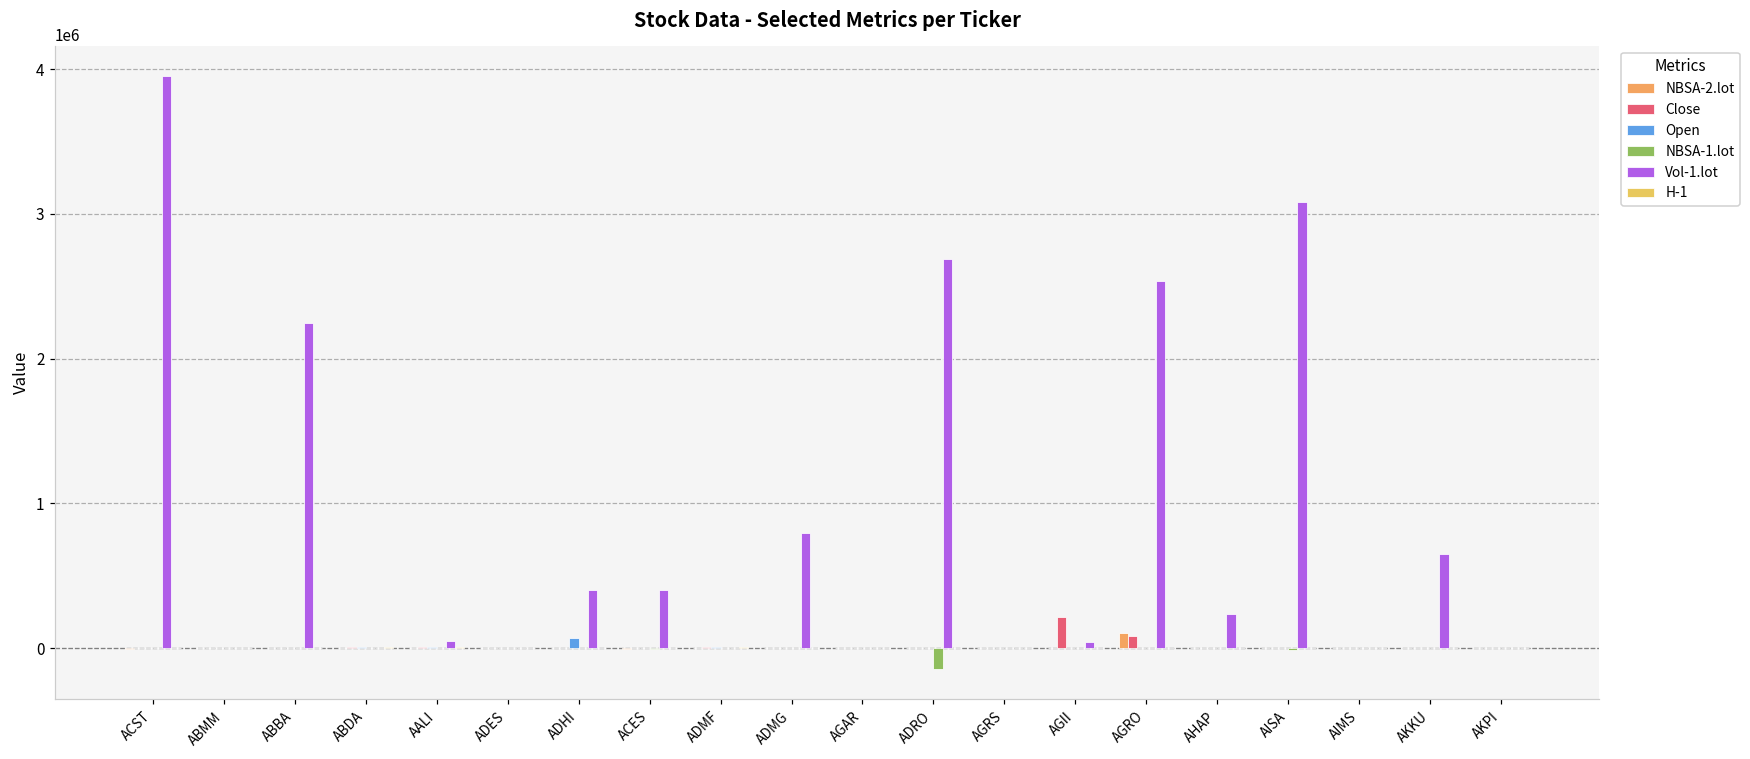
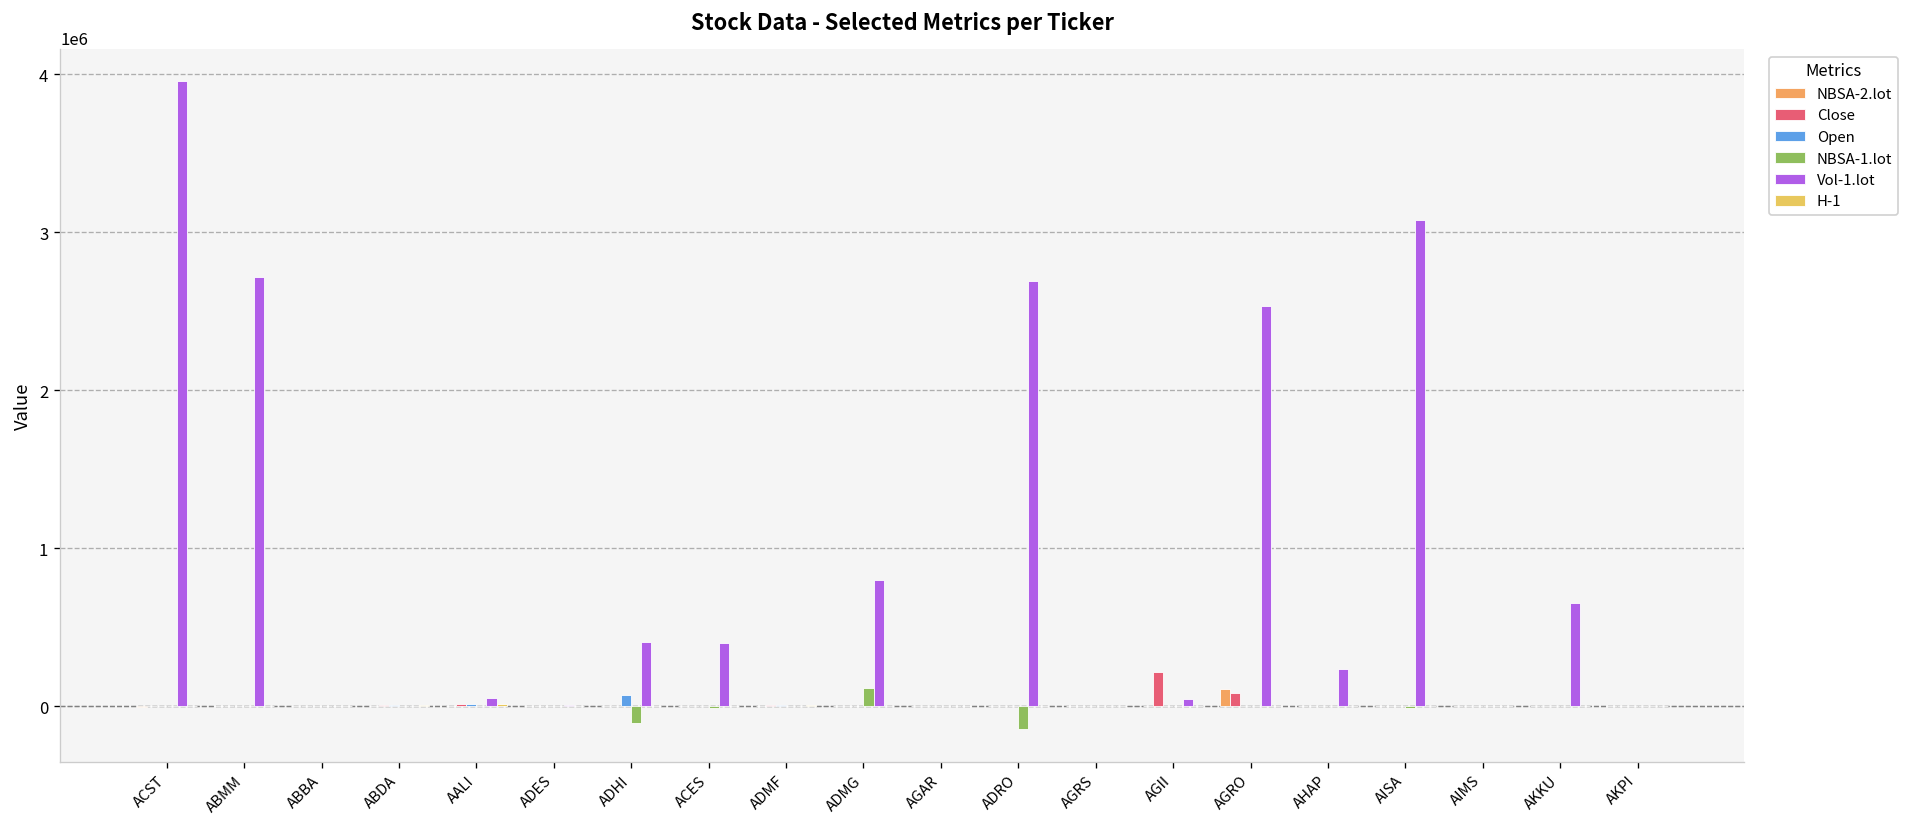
  {
    "Close": {
      "AGII": 210000,
      "AGRO": 80000
    },
    "Open": {
      "ADHI": 70000
    },
    "NBSA-1.lot": {
      "ABMM": 0,
      "ABBA": 0,
      "ABDA": 0,
      "ADES": 0,
-     "ADHI": 0,
-     "ADMG": 0,
+     "ADHI": -110000,
+     "ADMG": 110000,
      "ADRO": -150000,
      "AGRS": 0,
      "AGII": 0,
      "AHAP": 0,
      "AIMS": 0,
      "AKKU": 0,
      "AKPI": 0
    },
    "Vol-1.lot": {
      "ACST": 3960000,
-     "ABMM": 0,
-     "ABBA": 2250000,
+     "ABMM": 2720000,
+     "ABBA": 0,
      "AALI": 50000,
      "ADHI": 400000,
      "ACES": 400000,
      "ADMG": 800000,
      "ADRO": 2690000,
      "AGII": 50000,
      "AGRO": 2530000,
      "AHAP": 240000,
      "AISA": 3080000,
      "AKKU": 650000
    }
  }
